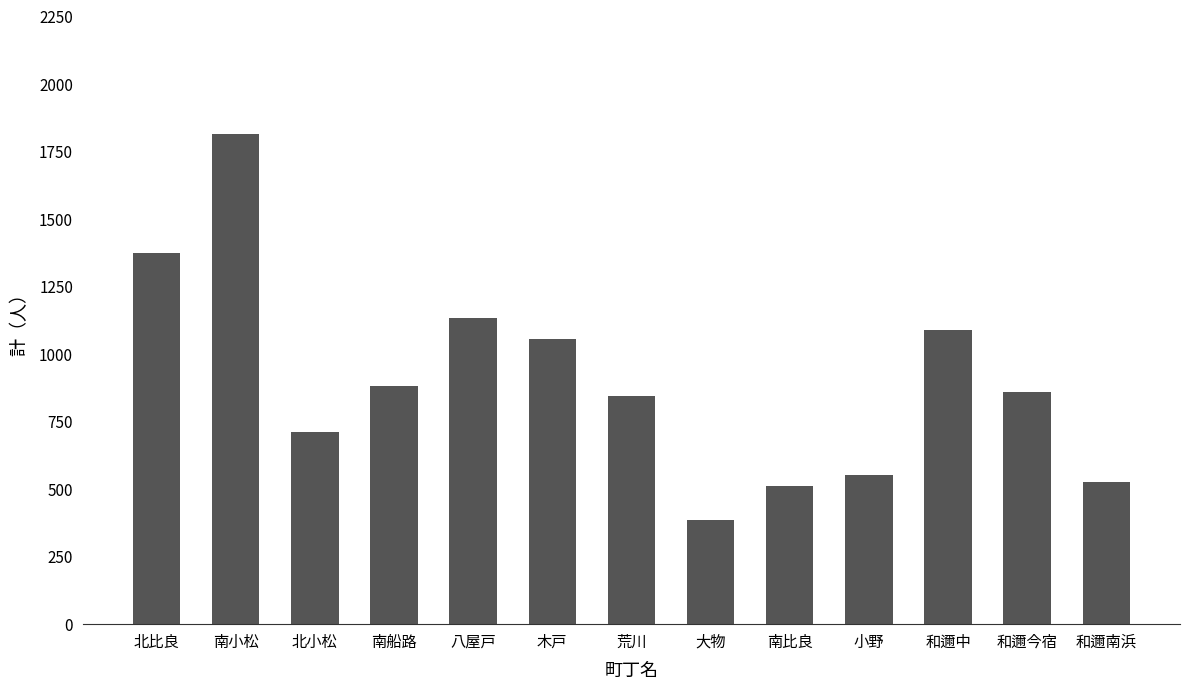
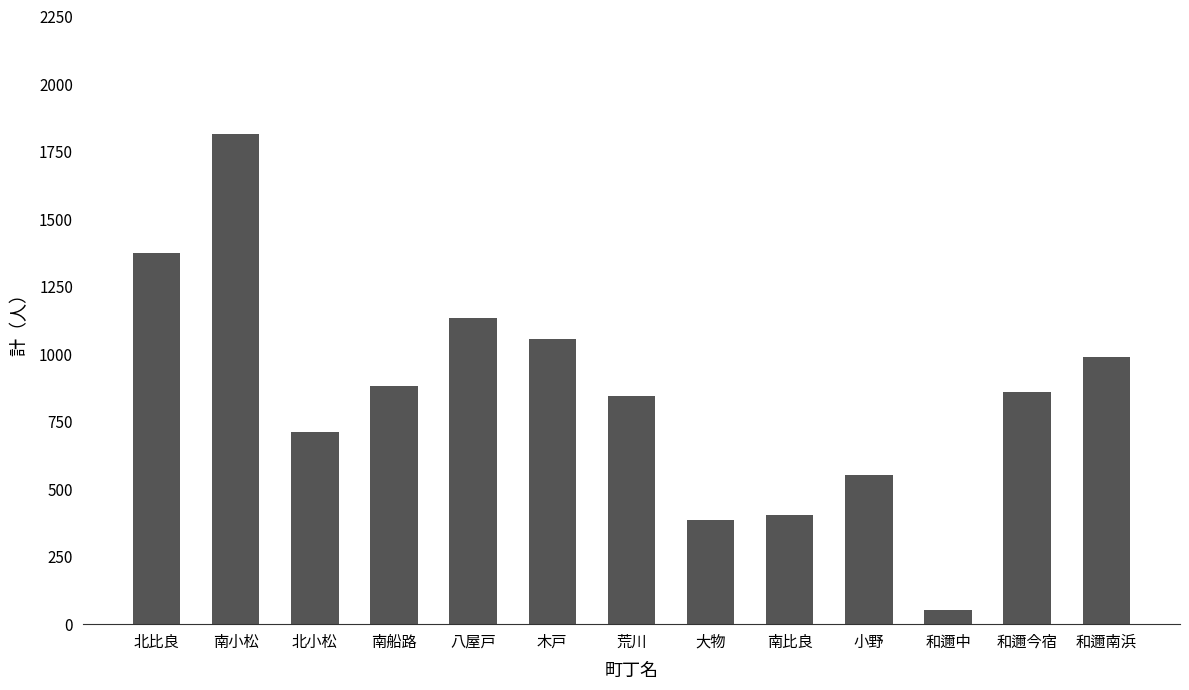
  {
    "北比良": 1380,
    "南小松": 1820,
    "北小松": 710,
    "南船路": 880,
    "八屋戸": 1130,
    "木戸": 1060,
    "荒川": 840,
    "大物": 380,
-   "南比良": 510,
+   "南比良": 410,
    "小野": 550,
-   "和邇中": 1090,
+   "和邇中": 50,
    "和邇今宿": 860,
-   "和邇南浜": 530
+   "和邇南浜": 990
  }
